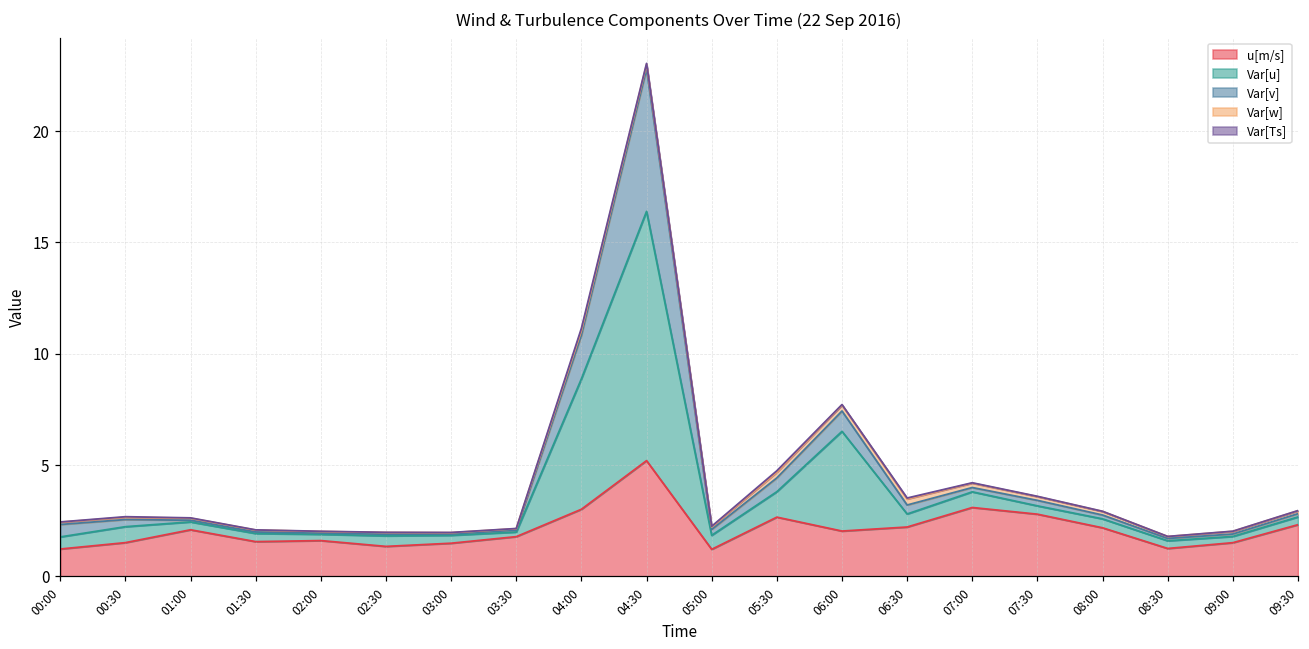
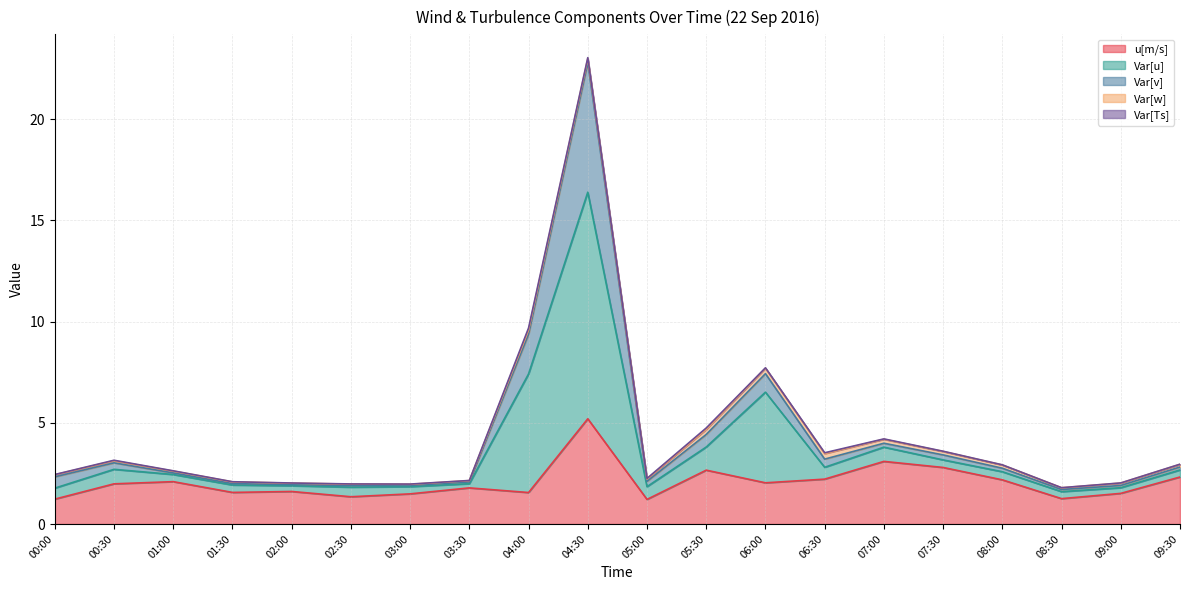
  {
    "u[m/s]": {
      "00:00": 1.2,
-     "00:30": 1.5,
+     "00:30": 2.0,
      "01:00": 2.1,
      "01:30": 1.6,
      "02:00": 1.6,
      "02:30": 1.3,
      "03:00": 1.5,
      "03:30": 1.8,
-     "04:00": 3.0,
+     "04:00": 1.6,
      "04:30": 5.2,
      "05:00": 1.2,
      "05:30": 2.7,
      "06:00": 2.0,
      "06:30": 2.2,
      "07:00": 3.1,
      "07:30": 2.8,
      "08:00": 2.2,
      "08:30": 1.3,
      "09:00": 1.5,
      "09:30": 2.3
    }
  }
